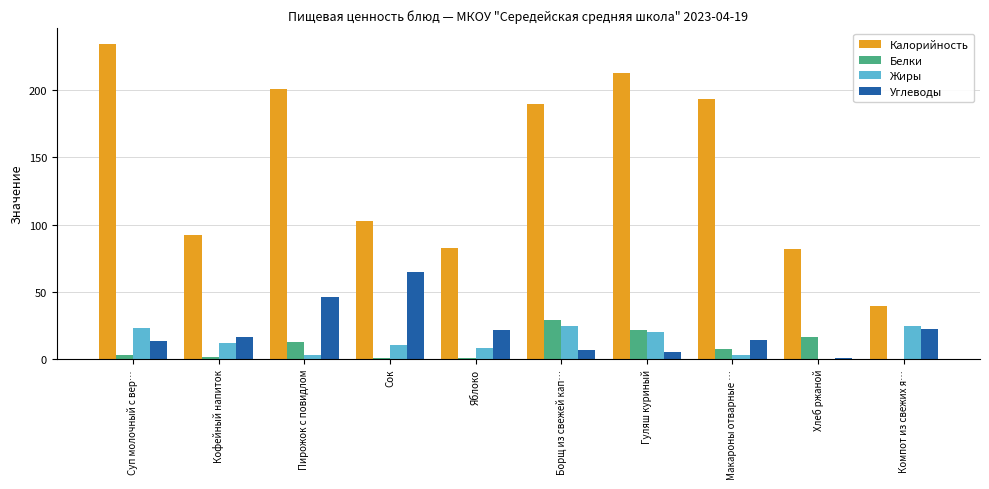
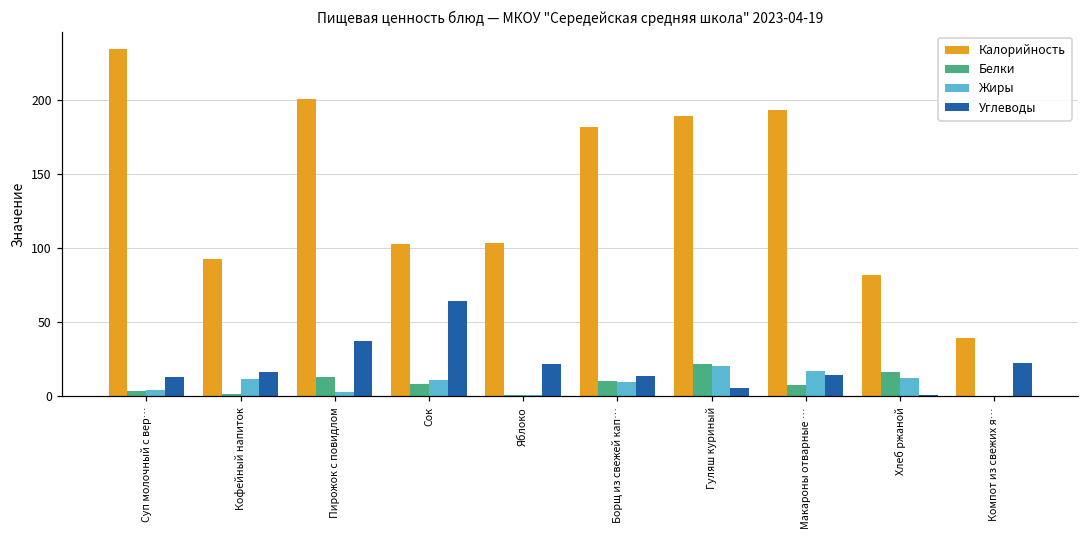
  {
    "Калорийность": {
      "Суп молочный с вер…": 234,
      "Кофейный напиток": 93,
      "Пирожок с повидлом": 201,
      "Сок": 103,
-     "Яблоко": 83,
-     "Борщ из свежей кап…": 190,
-     "Гуляш куриный": 212,
+     "Яблоко": 103,
+     "Борщ из свежей кап…": 182,
+     "Гуляш куриный": 189,
      "Макароны отварные …": 193,
      "Хлеб ржаной": 82,
      "Компот из свежих я…": 40
    },
    "Белки": {
      "Суп молочный с вер…": 3,
      "Пирожок с повидлом": 13,
-     "Сок": 1,
-     "Борщ из свежей кап…": 29,
+     "Сок": 9,
+     "Борщ из свежей кап…": 10,
      "Гуляш куриный": 22,
      "Макароны отварные …": 8,
      "Хлеб ржаной": 16
    },
    "Жиры": {
-     "Суп молочный с вер…": 24,
+     "Суп молочный с вер…": 4,
      "Кофейный напиток": 12,
      "Пирожок с повидлом": 3,
      "Сок": 11,
-     "Яблоко": 9,
-     "Борщ из свежей кап…": 24,
+     "Яблоко": 1,
+     "Борщ из свежей кап…": 10,
      "Гуляш куриный": 20,
-     "Макароны отварные …": 3,
-     "Хлеб ржаной": 0,
-     "Компот из свежих я…": 25
+     "Макароны отварные …": 17,
+     "Хлеб ржаной": 13,
+     "Компот из свежих я…": 0
    },
    "Углеводы": {
      "Суп молочный с вер…": 13,
      "Кофейный напиток": 16,
-     "Пирожок с повидлом": 46,
+     "Пирожок с повидлом": 37,
      "Сок": 65,
      "Яблоко": 22,
-     "Борщ из свежей кап…": 7,
+     "Борщ из свежей кап…": 14,
      "Гуляш куриный": 5,
      "Макароны отварные …": 14,
      "Компот из свежих я…": 22
    }
  }
